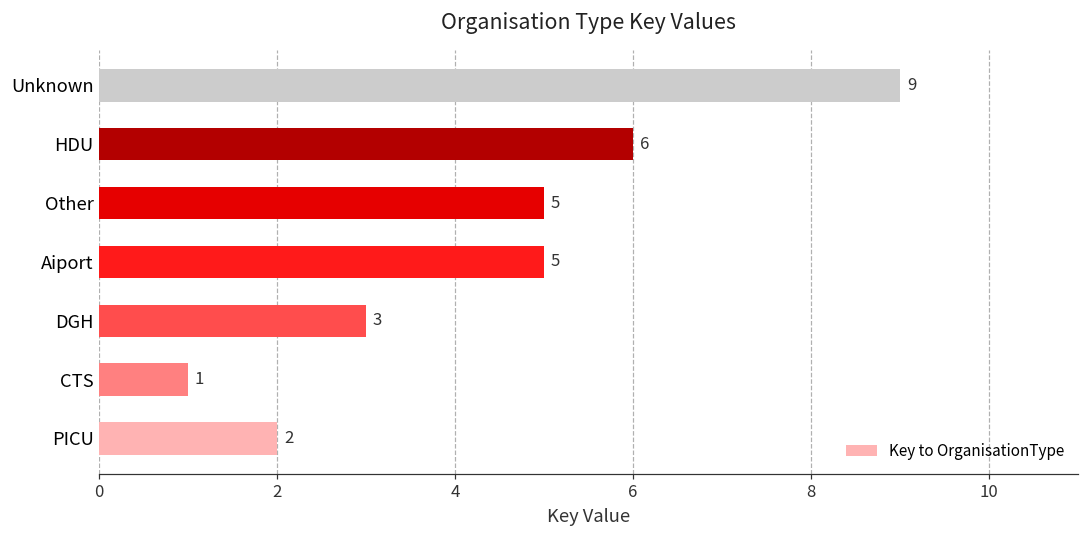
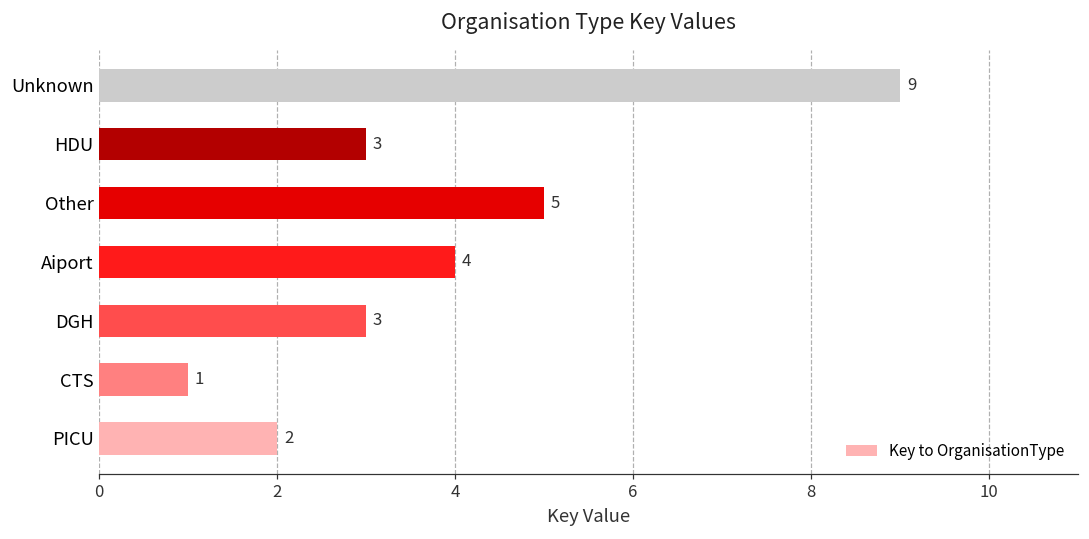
  {
    "Unknown": 9,
-   "HDU": 6,
+   "HDU": 3,
    "Other": 5,
-   "Aiport": 5,
+   "Aiport": 4,
    "DGH": 3,
    "CTS": 1,
    "PICU": 2
  }
